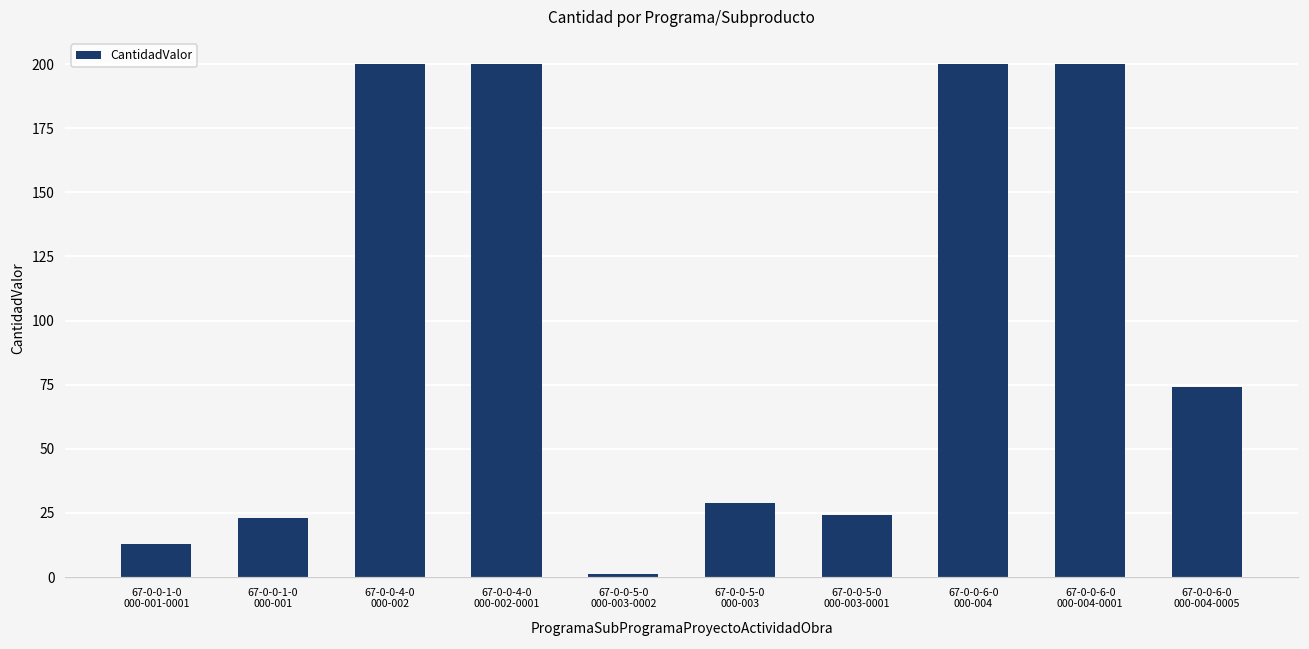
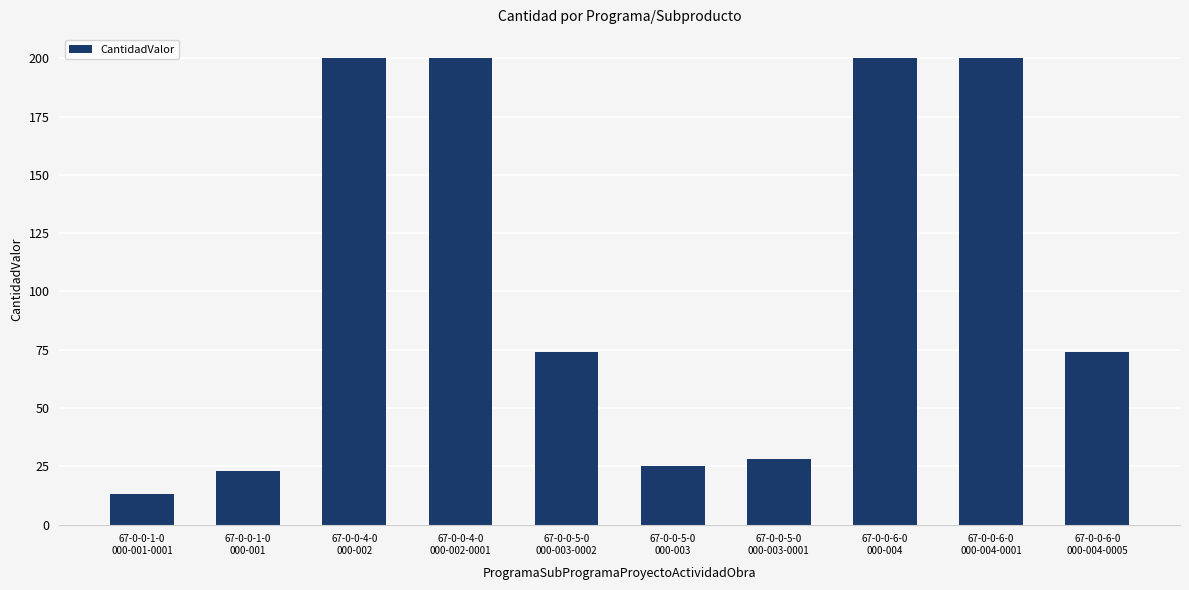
  {
    "67-0-0-1-0 000-001-0001": 13,
    "67-0-0-1-0 000-001": 23,
    "67-0-0-4-0 000-002": 200,
    "67-0-0-4-0 000-002-0001": 200,
-   "67-0-0-5-0 000-003-0002": 1,
-   "67-0-0-5-0 000-003": 29,
-   "67-0-0-5-0 000-003-0001": 24,
+   "67-0-0-5-0 000-003-0002": 74,
+   "67-0-0-5-0 000-003": 25,
+   "67-0-0-5-0 000-003-0001": 28,
    "67-0-0-6-0 000-004": 200,
    "67-0-0-6-0 000-004-0001": 200,
    "67-0-0-6-0 000-004-0005": 74
  }
